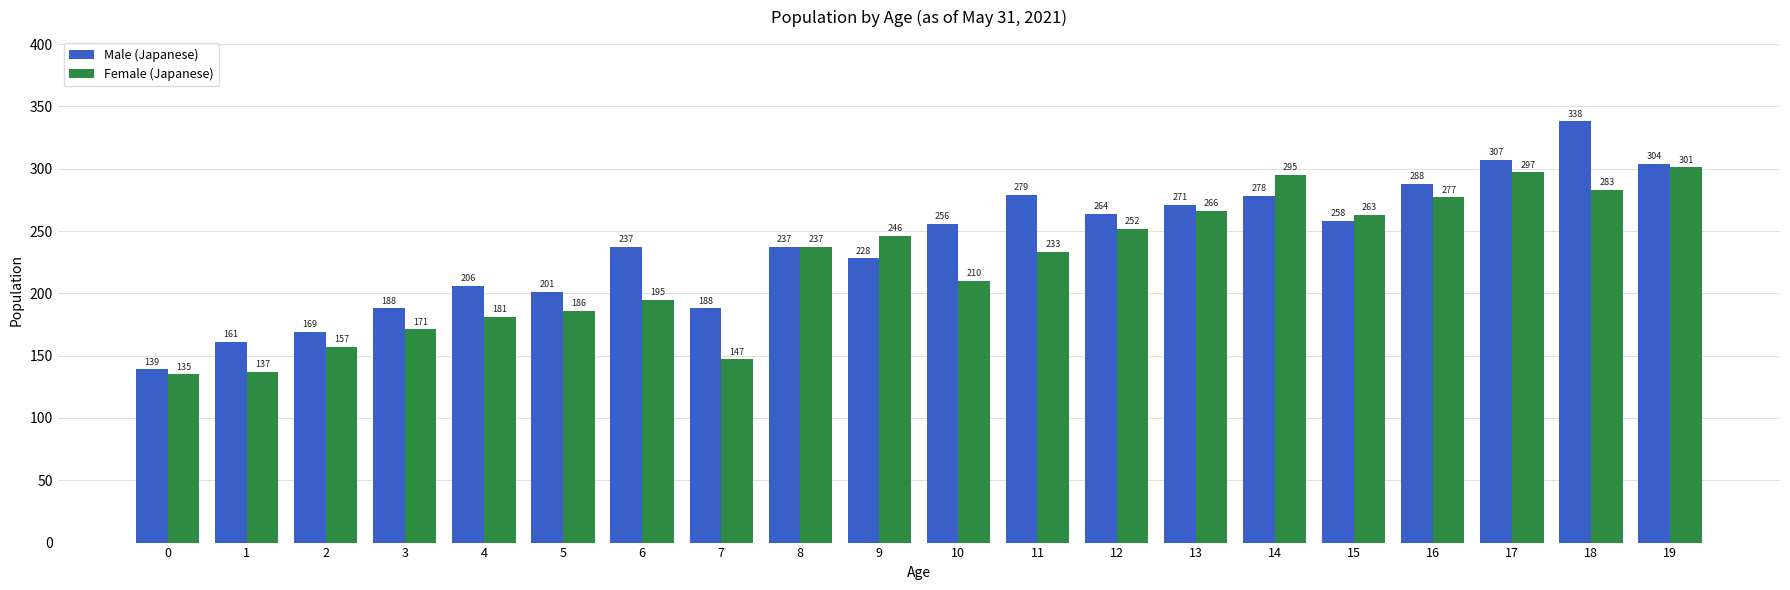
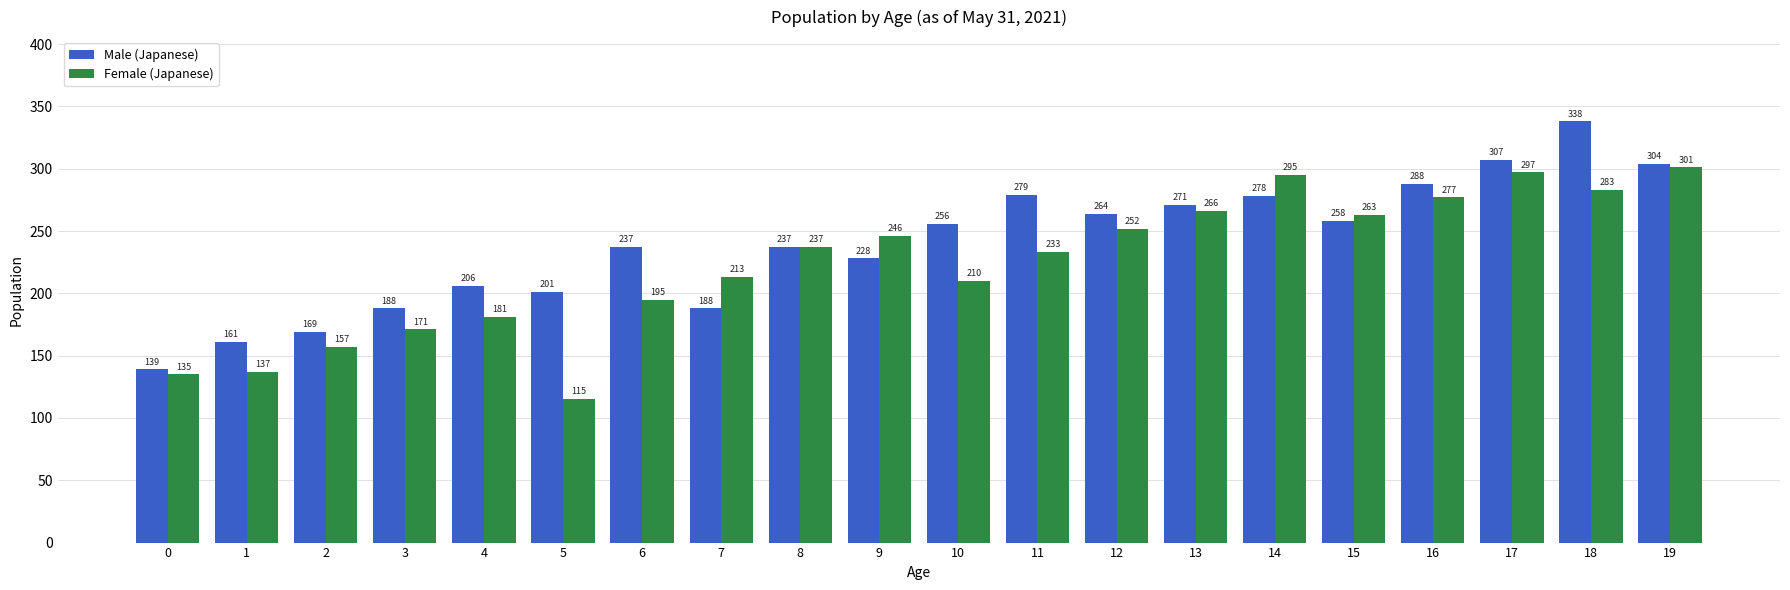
  {
    "Male (Japanese)": {
      "0": 139,
      "1": 161,
      "2": 169,
      "3": 188,
      "4": 206,
      "5": 201,
      "6": 237,
      "7": 188,
      "8": 237,
      "9": 228,
      "10": 256,
      "11": 279,
      "12": 264,
      "13": 271,
      "14": 278,
      "15": 258,
      "16": 288,
      "17": 307,
      "18": 338,
      "19": 304
    },
    "Female (Japanese)": {
      "0": 135,
      "1": 137,
      "2": 157,
      "3": 171,
      "4": 181,
-     "5": 186,
+     "5": 115,
      "6": 195,
-     "7": 147,
+     "7": 213,
      "8": 237,
      "9": 246,
      "10": 210,
      "11": 233,
      "12": 252,
      "13": 266,
      "14": 295,
      "15": 263,
      "16": 277,
      "17": 297,
      "18": 283,
      "19": 301
    }
  }
